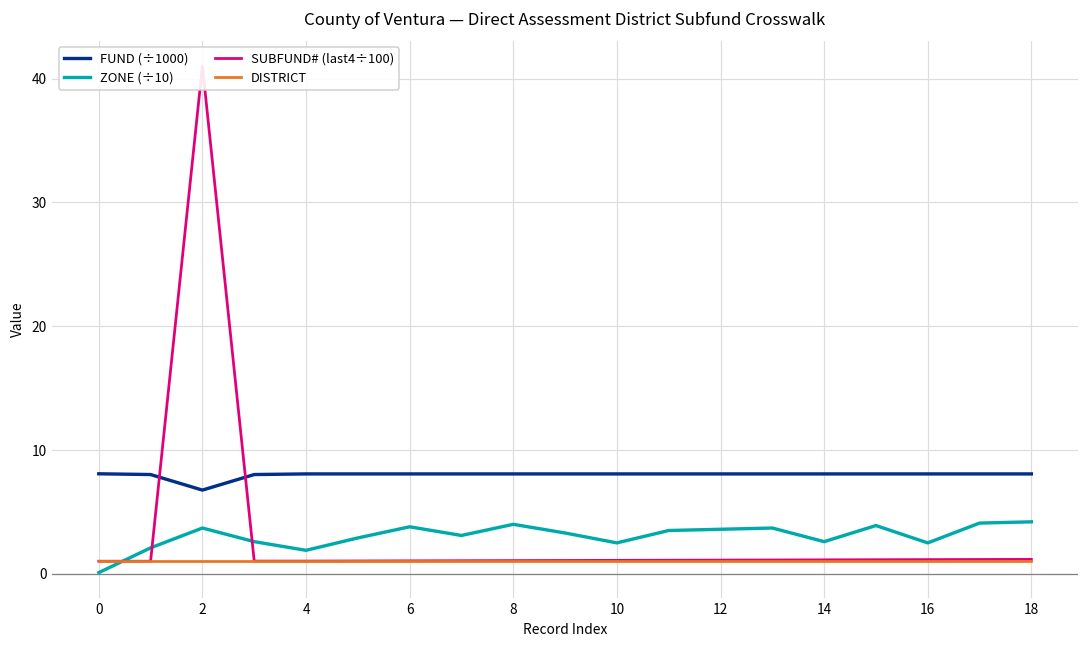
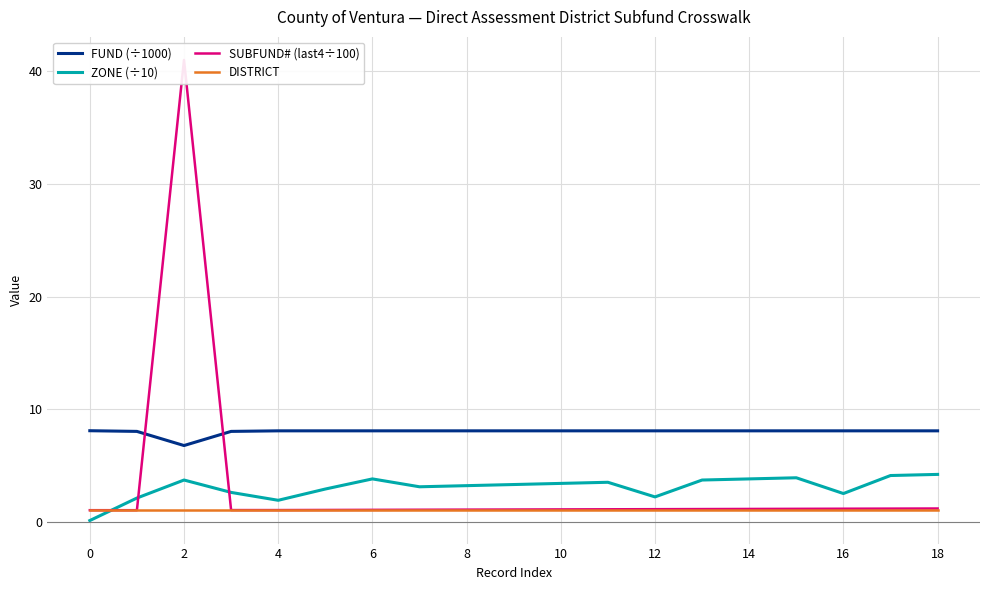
  {
    "FUND (÷1000)": {
      "0": 8.1,
      "2": 6.8,
      "4": 8.1,
      "6": 8.1,
      "8": 8.1,
      "10": 8.1,
      "12": 8.1,
      "14": 8.1,
      "16": 8.1,
      "18": 8.1
    },
    "ZONE (÷10)": {
      "0": 0.1,
      "2": 3.7,
      "4": 1.9,
      "6": 3.8,
-     "8": 4.0,
-     "10": 2.5,
-     "12": 3.6,
-     "14": 2.6,
+     "8": 3.2,
+     "10": 3.4,
+     "12": 2.2,
+     "14": 3.8,
      "16": 2.5,
      "18": 4.2
    },
    "DISTRICT": {
      "2": 1.0
    }
  }
